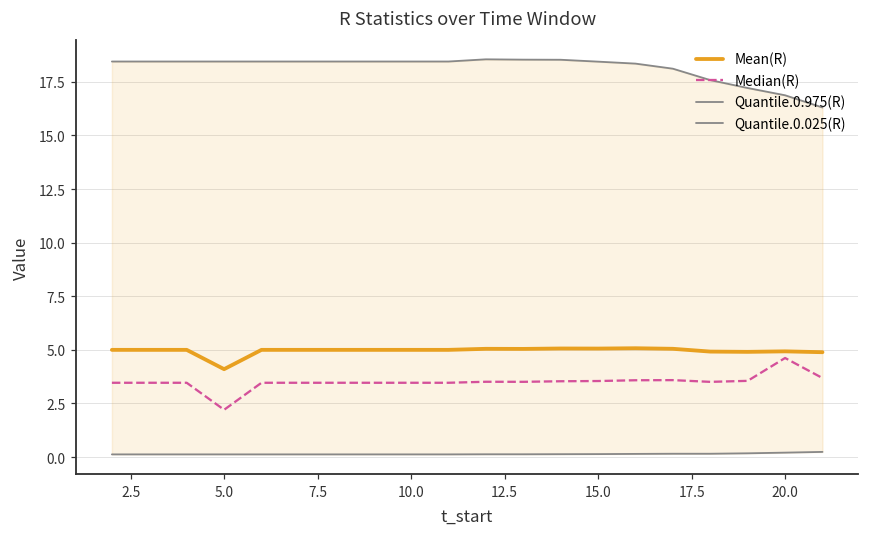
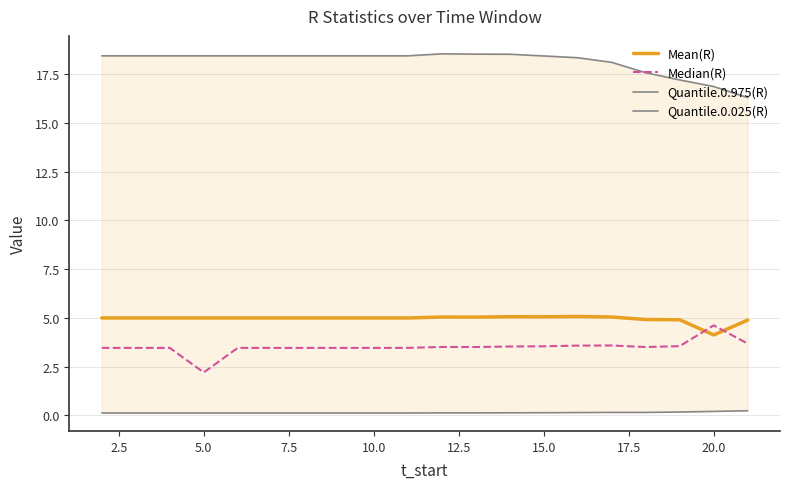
  {
    "Mean(R)": {
-     "5.0": 4.1,
+     "5.0": 5.0,
      "10.0": 5.0,
      "15.0": 5.1,
-     "20.0": 4.9
+     "20.0": 4.1
    },
    "Median(R)": {
      "5.0": 2.2,
      "10.0": 3.5,
      "15.0": 3.5,
      "20.0": 4.6
    }
  }
